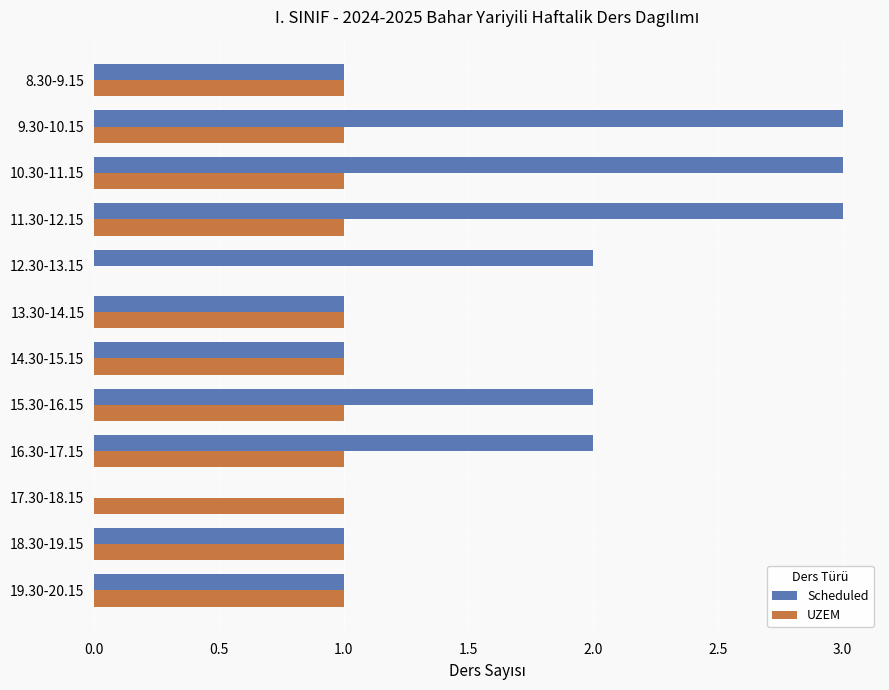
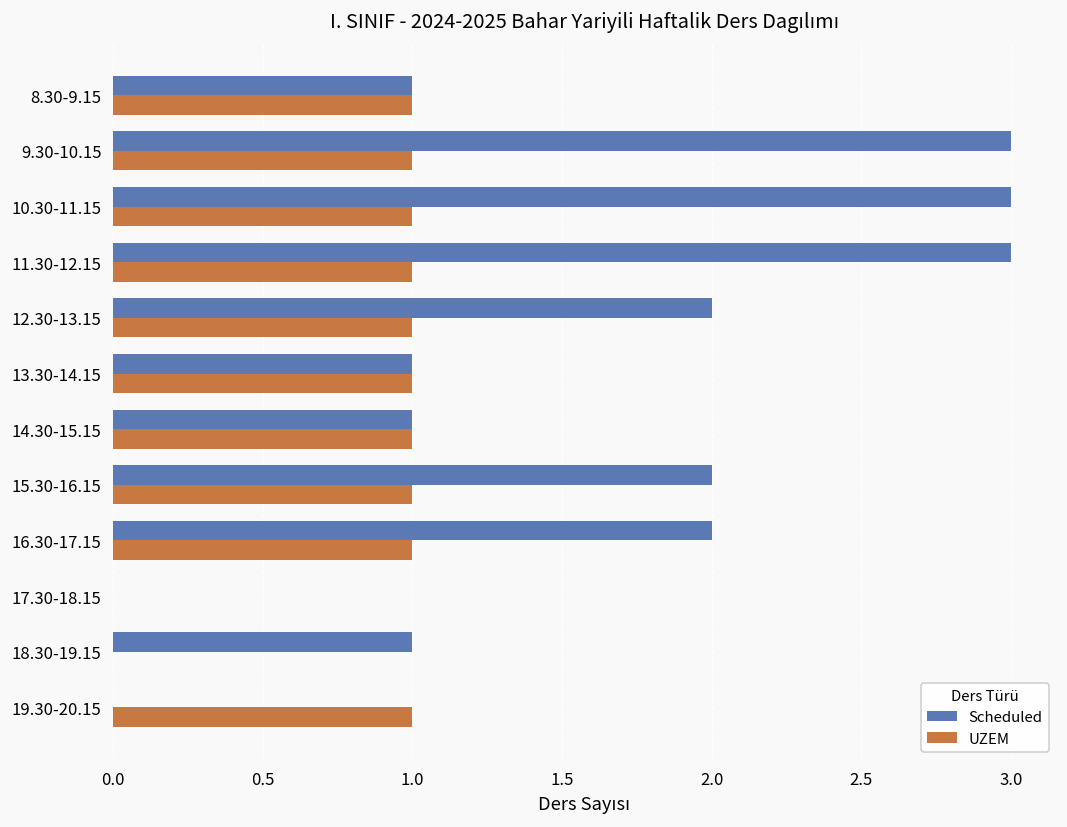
  {
    "Scheduled": {
      "8.30-9.15": 1,
      "9.30-10.15": 3,
      "10.30-11.15": 3,
      "11.30-12.15": 3,
      "12.30-13.15": 2,
      "13.30-14.15": 1,
      "14.30-15.15": 1,
      "15.30-16.15": 2,
      "16.30-17.15": 2,
      "17.30-18.15": 0,
      "18.30-19.15": 1,
-     "19.30-20.15": 1
+     "19.30-20.15": 0
    },
    "UZEM": {
      "8.30-9.15": 1,
      "9.30-10.15": 1,
      "10.30-11.15": 1,
      "11.30-12.15": 1,
-     "12.30-13.15": 0,
+     "12.30-13.15": 1,
      "13.30-14.15": 1,
      "14.30-15.15": 1,
      "15.30-16.15": 1,
      "16.30-17.15": 1,
-     "17.30-18.15": 1,
-     "18.30-19.15": 1,
+     "17.30-18.15": 0,
+     "18.30-19.15": 0,
      "19.30-20.15": 1
    }
  }
